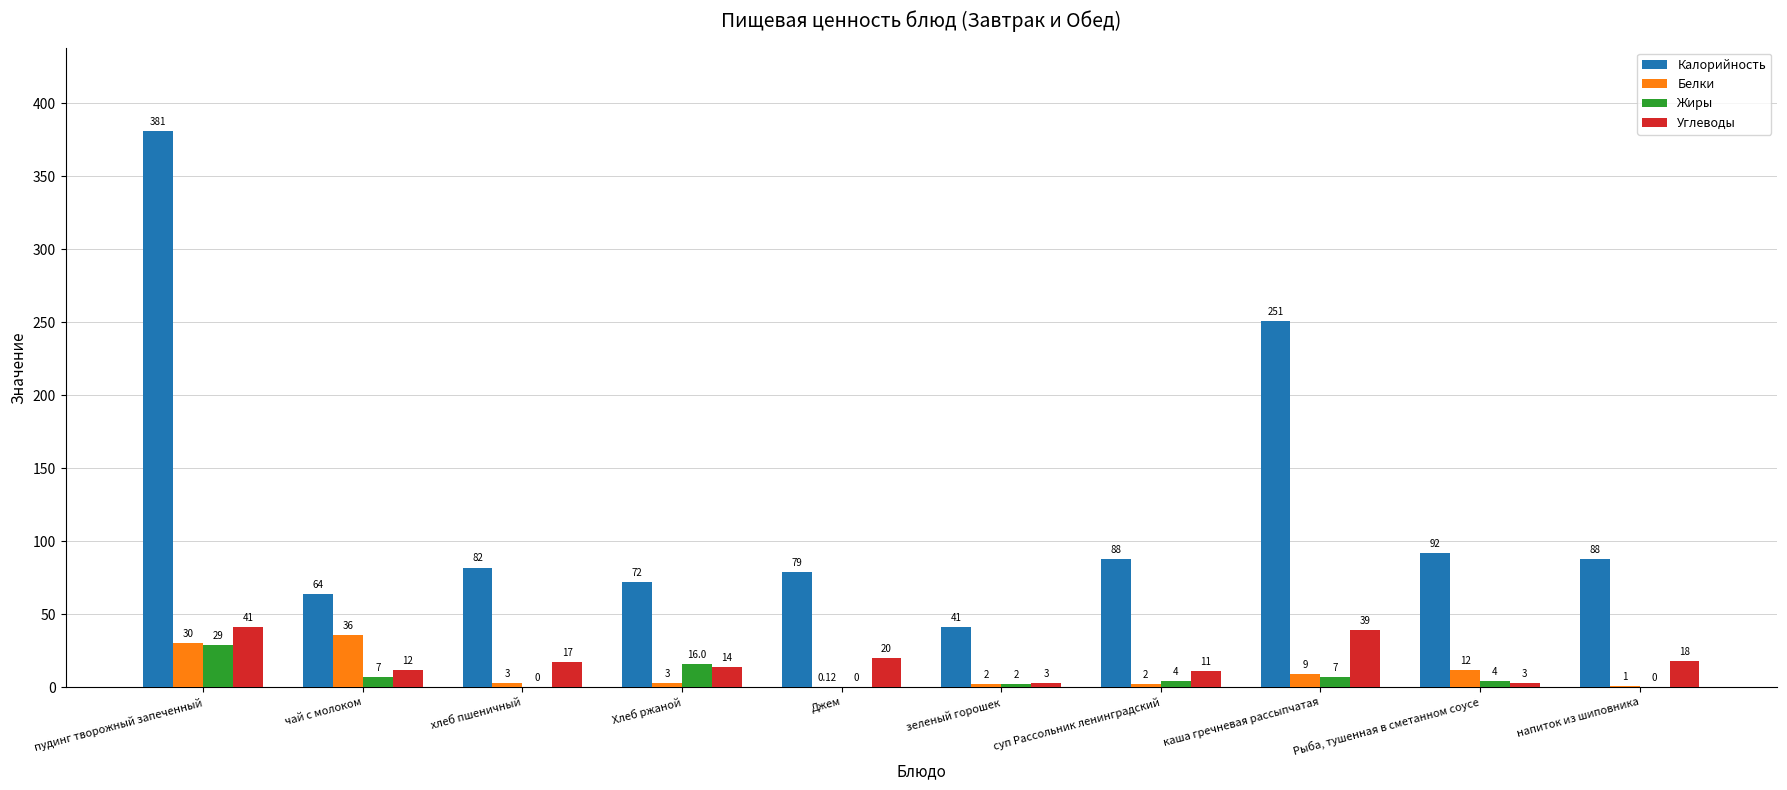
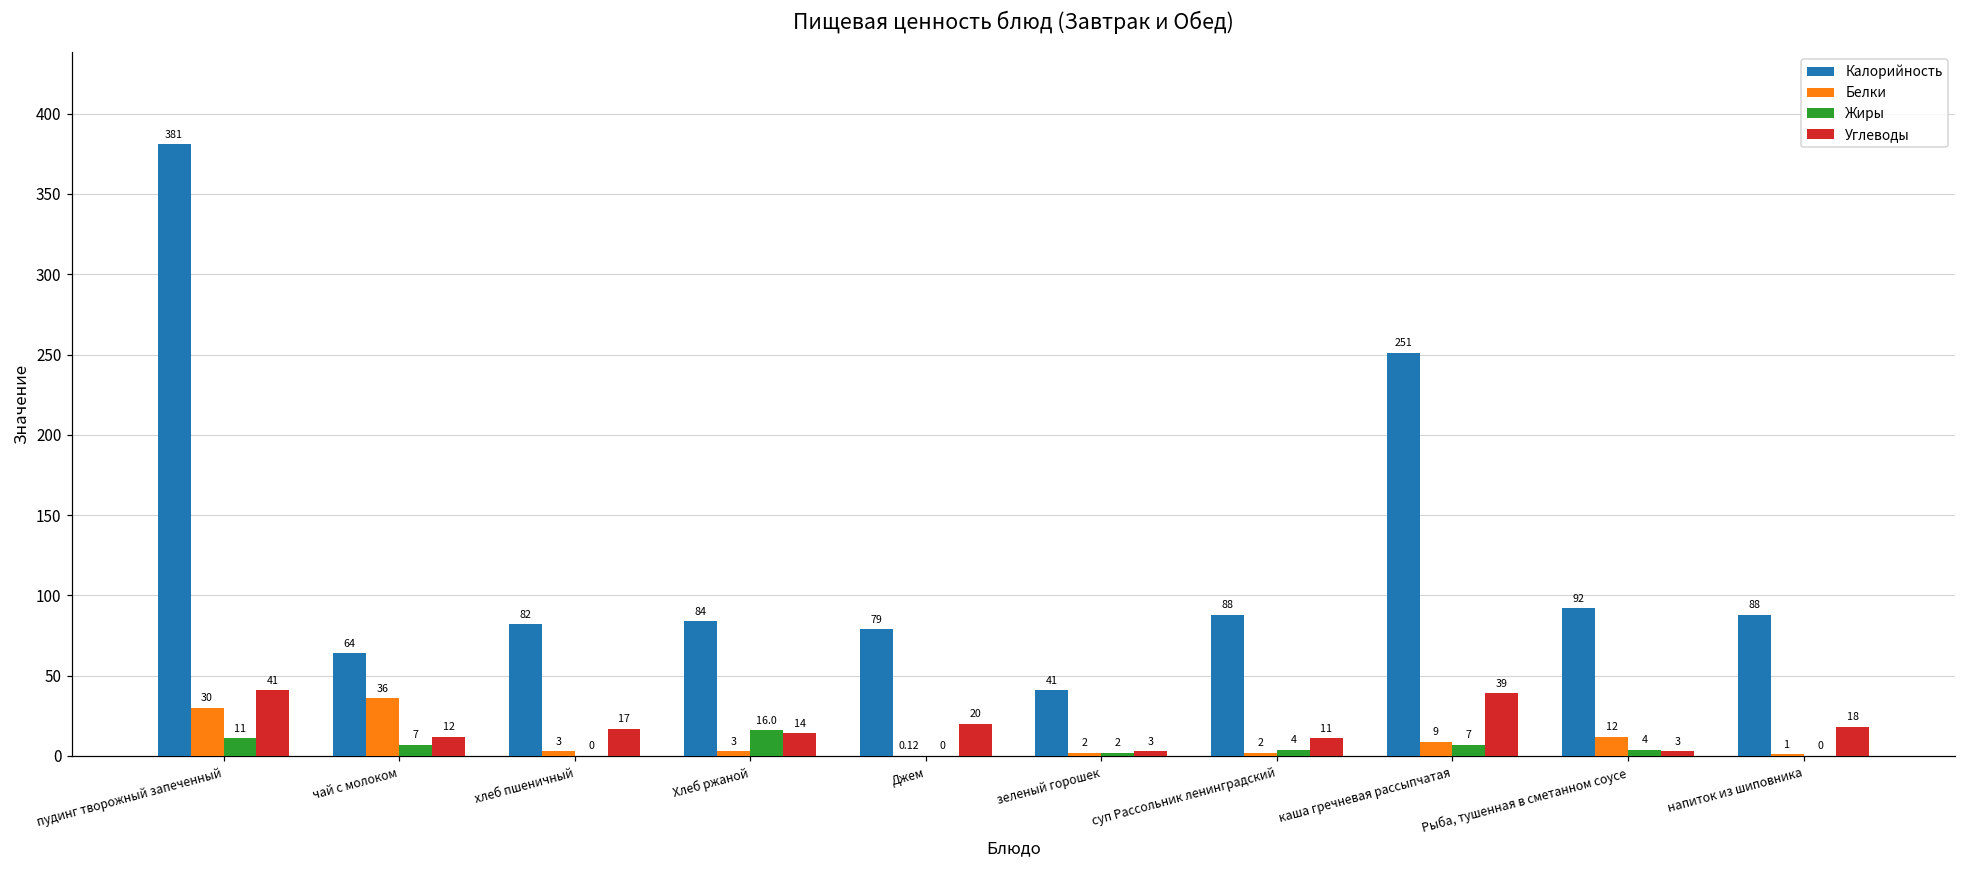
  {
    "Калорийность": {
      "пудинг творожный запеченный": 381,
      "чай с молоком": 64,
      "хлеб пшеничный": 82,
-     "Хлеб ржаной": 72,
+     "Хлеб ржаной": 84,
      "Джем": 79,
      "зеленый горошек": 41,
      "суп Рассольник ленинградский": 88,
      "каша гречневая рассыпчатая": 251,
      "Рыба, тушенная в сметанном соусе": 92,
      "напиток из шиповника": 88
    },
    "Белки": {
      "пудинг творожный запеченный": 30,
      "чай с молоком": 36,
      "хлеб пшеничный": 3,
      "Хлеб ржаной": 3,
      "Джем": 0.12,
      "зеленый горошек": 2,
      "суп Рассольник ленинградский": 2,
      "каша гречневая рассыпчатая": 9,
      "Рыба, тушенная в сметанном соусе": 12,
      "напиток из шиповника": 1
    },
    "Жиры": {
-     "пудинг творожный запеченный": 29,
+     "пудинг творожный запеченный": 11,
      "чай с молоком": 7,
      "хлеб пшеничный": 0,
      "Хлеб ржаной": 16.0,
      "Джем": 0,
      "зеленый горошек": 2,
      "суп Рассольник ленинградский": 4,
      "каша гречневая рассыпчатая": 7,
      "Рыба, тушенная в сметанном соусе": 4,
      "напиток из шиповника": 0
    },
    "Углеводы": {
      "пудинг творожный запеченный": 41,
      "чай с молоком": 12,
      "хлеб пшеничный": 17,
      "Хлеб ржаной": 14,
      "Джем": 20,
      "зеленый горошек": 3,
      "суп Рассольник ленинградский": 11,
      "каша гречневая рассыпчатая": 39,
      "Рыба, тушенная в сметанном соусе": 3,
      "напиток из шиповника": 18
    }
  }
